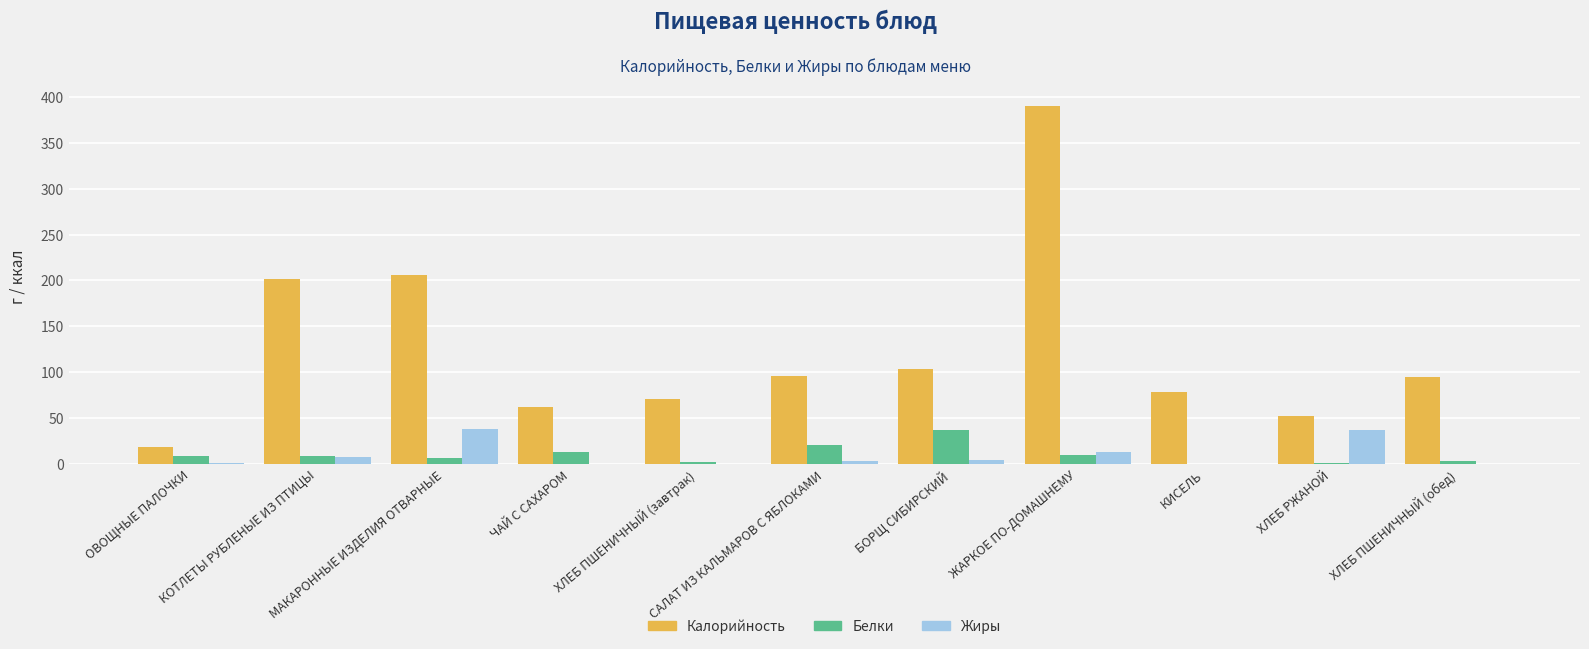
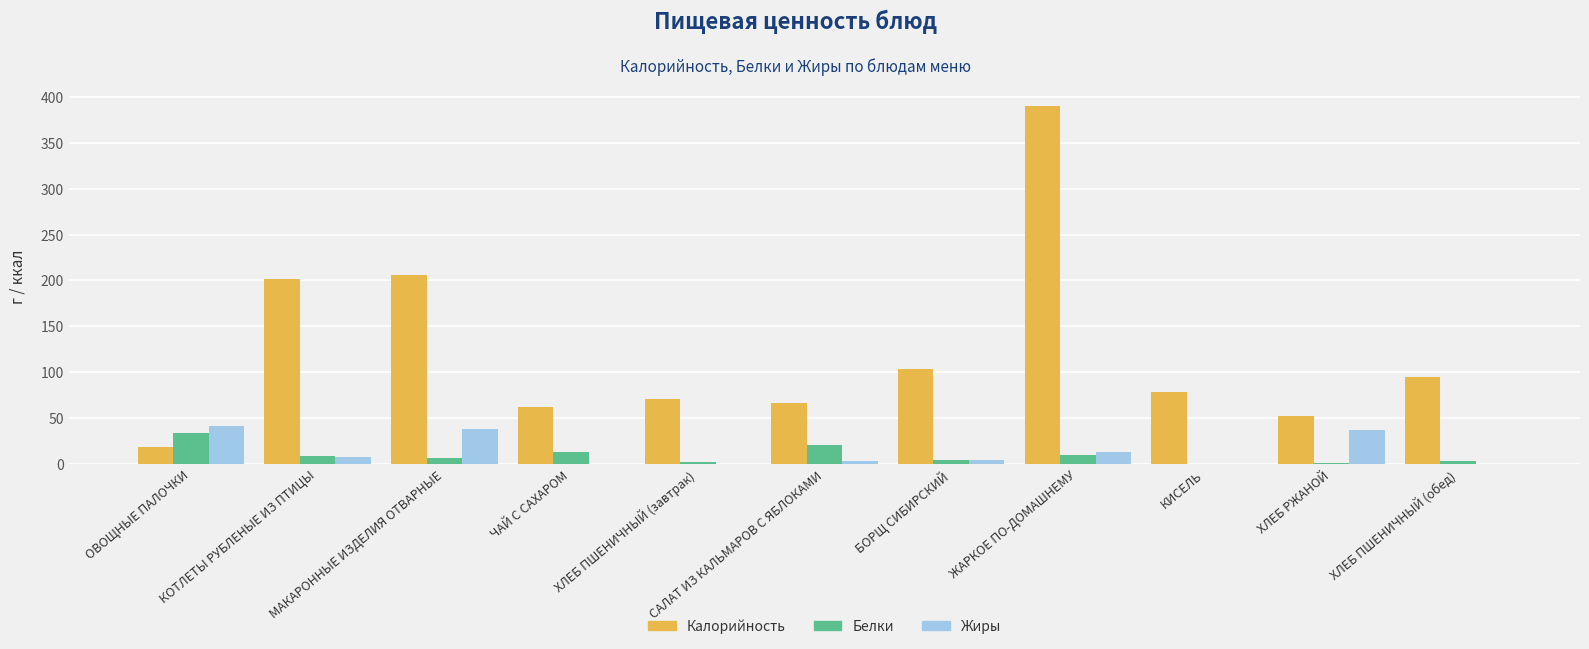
  {
    "Калорийность": {
      "ОВОЩНЫЕ ПАЛОЧКИ": 20,
      "КОТЛЕТЫ РУБЛЕНЫЕ ИЗ ПТИЦЫ": 200,
      "МАКАРОННЫЕ ИЗДЕЛИЯ ОТВАРНЫЕ": 210,
      "ЧАЙ С САХАРОМ": 60,
      "ХЛЕБ ПШЕНИЧНЫЙ (завтрак)": 70,
-     "САЛАТ ИЗ КАЛЬМАРОВ С ЯБЛОКАМИ": 100,
+     "САЛАТ ИЗ КАЛЬМАРОВ С ЯБЛОКАМИ": 70,
      "БОРЩ СИБИРСКИЙ": 100,
      "ЖАРКОЕ ПО-ДОМАШНЕМУ": 390,
      "КИСЕЛЬ": 80,
      "ХЛЕБ РЖАНОЙ": 50,
      "ХЛЕБ ПШЕНИЧНЫЙ (обед)": 90
    },
    "Белки": {
-     "ОВОЩНЫЕ ПАЛОЧКИ": 10,
+     "ОВОЩНЫЕ ПАЛОЧКИ": 30,
      "КОТЛЕТЫ РУБЛЕНЫЕ ИЗ ПТИЦЫ": 10,
      "МАКАРОННЫЕ ИЗДЕЛИЯ ОТВАРНЫЕ": 10,
      "ЧАЙ С САХАРОМ": 10,
      "САЛАТ ИЗ КАЛЬМАРОВ С ЯБЛОКАМИ": 20,
-     "БОРЩ СИБИРСКИЙ": 40,
+     "БОРЩ СИБИРСКИЙ": 0,
      "ЖАРКОЕ ПО-ДОМАШНЕМУ": 10,
      "ХЛЕБ ПШЕНИЧНЫЙ (обед)": 0
    },
    "Жиры": {
-     "ОВОЩНЫЕ ПАЛОЧКИ": 0,
+     "ОВОЩНЫЕ ПАЛОЧКИ": 40,
      "КОТЛЕТЫ РУБЛЕНЫЕ ИЗ ПТИЦЫ": 10,
      "МАКАРОННЫЕ ИЗДЕЛИЯ ОТВАРНЫЕ": 40,
      "ЧАЙ С САХАРОМ": 0,
      "САЛАТ ИЗ КАЛЬМАРОВ С ЯБЛОКАМИ": 0,
      "БОРЩ СИБИРСКИЙ": 0,
      "ЖАРКОЕ ПО-ДОМАШНЕМУ": 10,
      "ХЛЕБ РЖАНОЙ": 40
    }
  }
